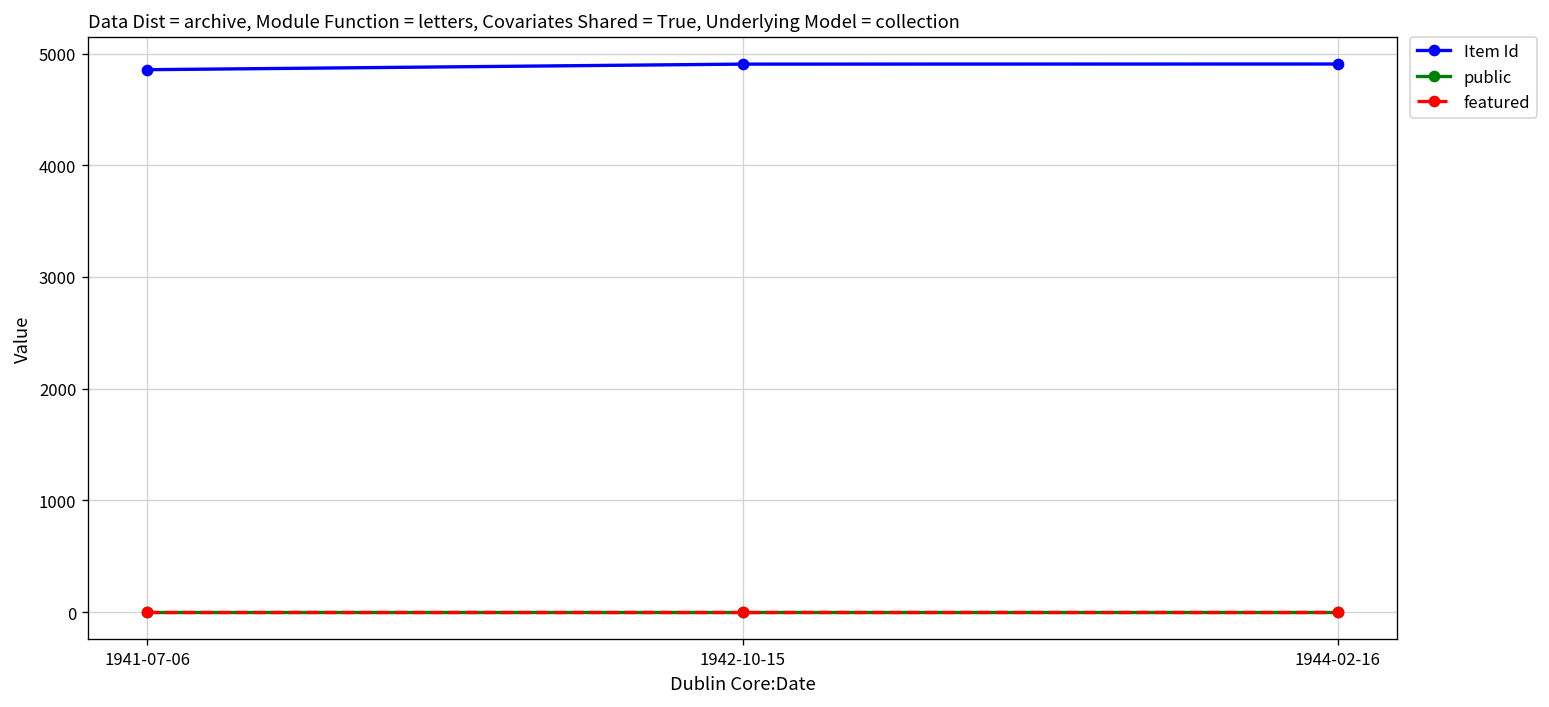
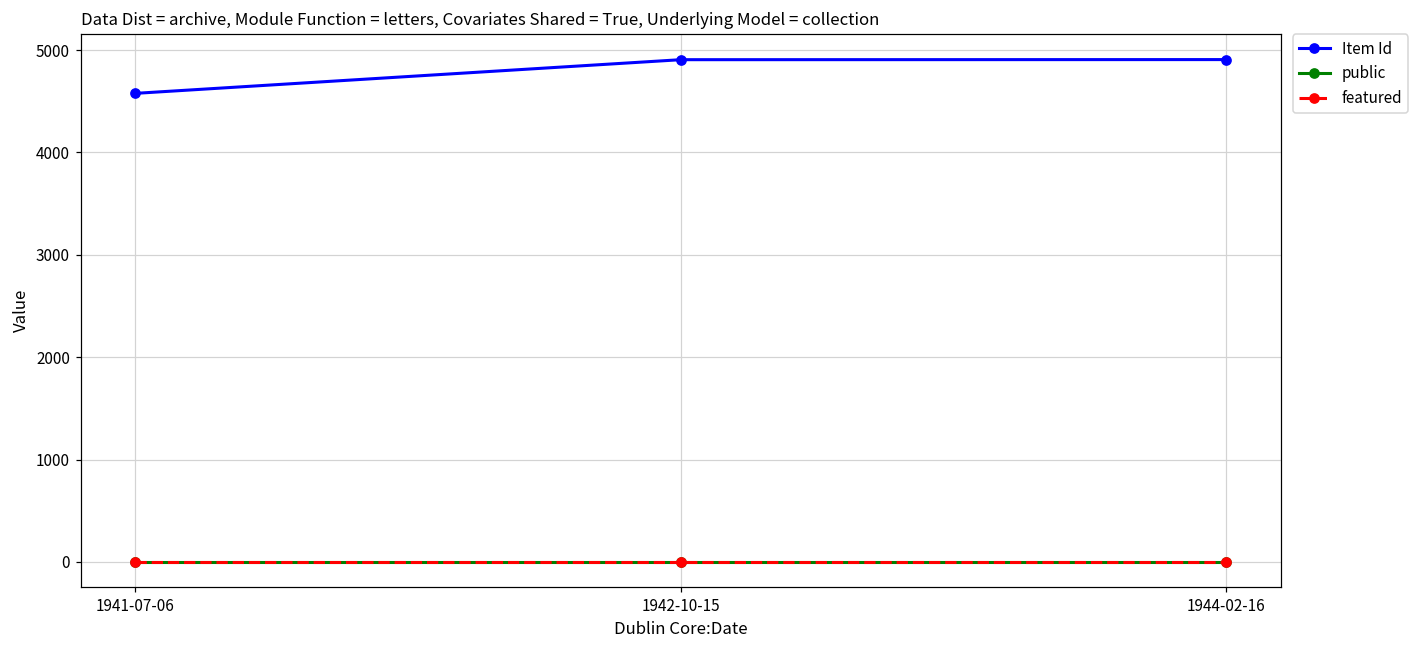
  {
    "Item Id": {
-     "1941-07-06": 4900,
+     "1941-07-06": 4600,
      "1942-10-15": 4900,
      "1944-02-16": 4900
    },
    "featured": {
      "1941-07-06": 0,
      "1942-10-15": 0,
      "1944-02-16": 0
    }
  }
